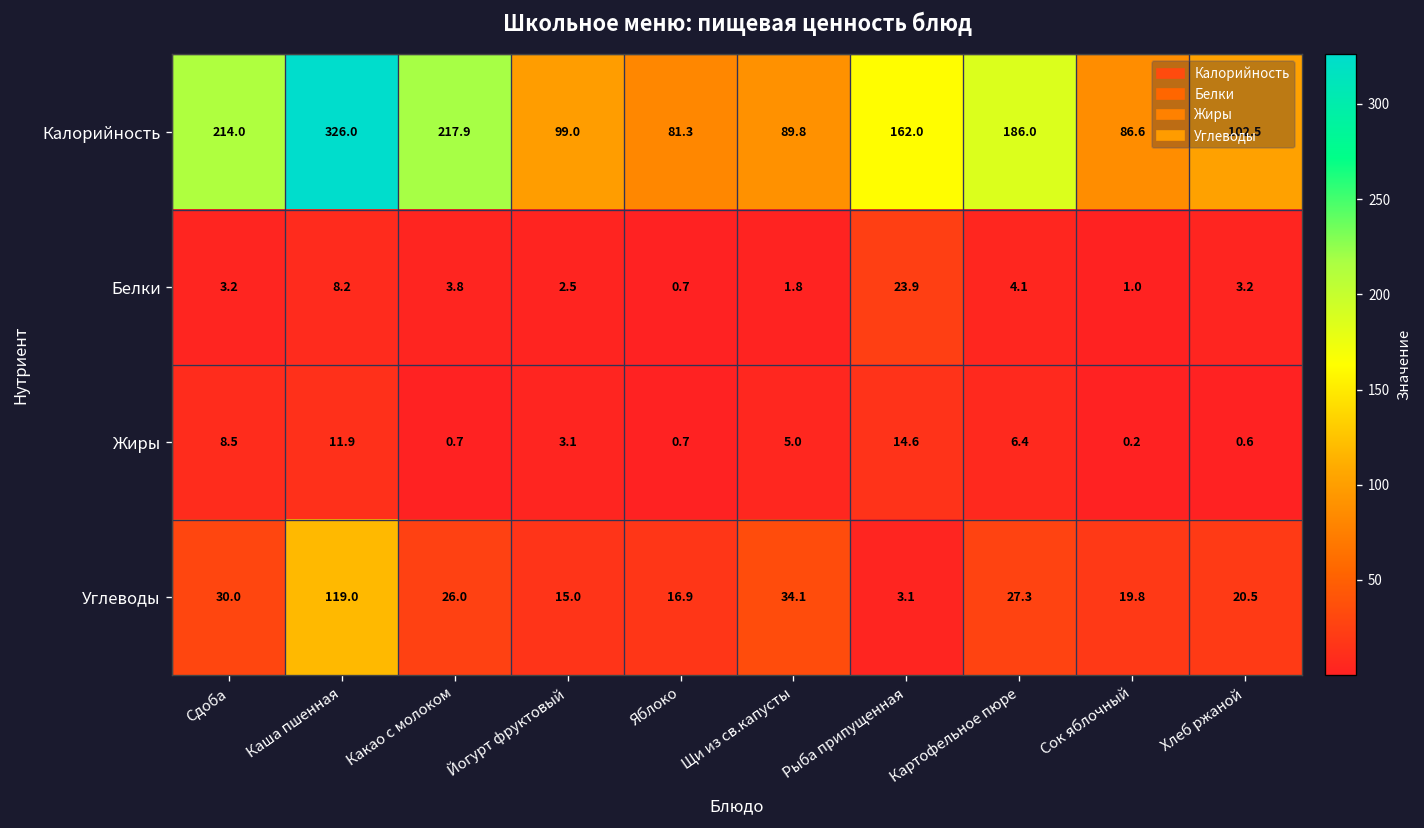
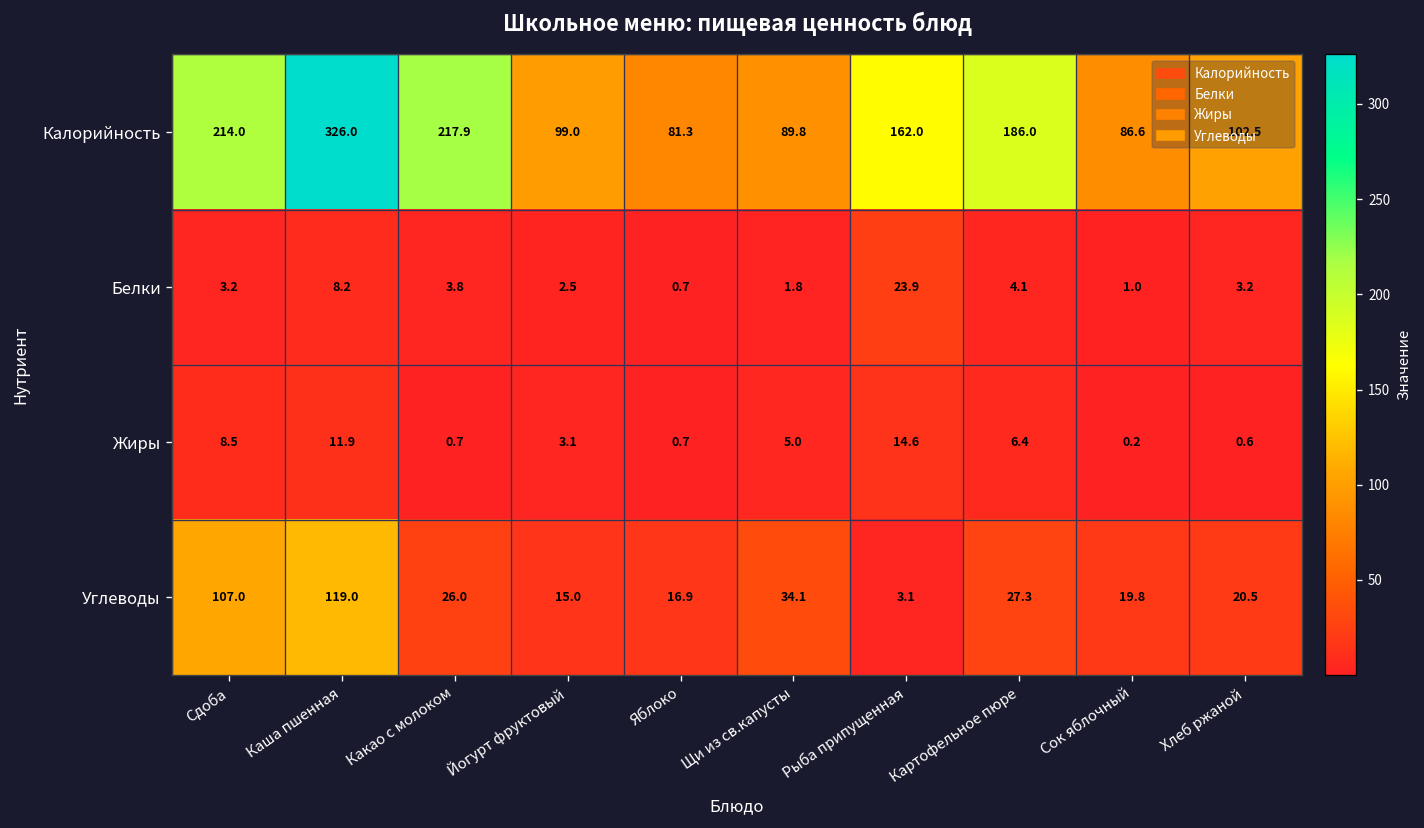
  {
    "Калорийность": {
      "Сдоба": 214.0,
      "Каша пшенная": 326.0,
      "Какао с молоком": 217.9,
      "Йогурт фруктовый": 99.0,
      "Яблоко": 81.3,
      "Щи из св.капусты": 89.8,
      "Рыба припущенная": 162.0,
      "Картофельное пюре": 186.0,
      "Сок яблочный": 86.6
    },
    "Белки": {
      "Сдоба": 3.2,
      "Каша пшенная": 8.2,
      "Какао с молоком": 3.8,
      "Йогурт фруктовый": 2.5,
      "Яблоко": 0.7,
      "Щи из св.капусты": 1.8,
      "Рыба припущенная": 23.9,
      "Картофельное пюре": 4.1,
      "Сок яблочный": 1.0,
      "Хлеб ржаной": 3.2
    },
    "Жиры": {
      "Сдоба": 8.5,
      "Каша пшенная": 11.9,
      "Какао с молоком": 0.7,
      "Йогурт фруктовый": 3.1,
      "Яблоко": 0.7,
      "Щи из св.капусты": 5.0,
      "Рыба припущенная": 14.6,
      "Картофельное пюре": 6.4,
      "Сок яблочный": 0.2,
      "Хлеб ржаной": 0.6
    },
    "Углеводы": {
-     "Сдоба": 30.0,
+     "Сдоба": 107.0,
      "Каша пшенная": 119.0,
      "Какао с молоком": 26.0,
      "Йогурт фруктовый": 15.0,
      "Яблоко": 16.9,
      "Щи из св.капусты": 34.1,
      "Рыба припущенная": 3.1,
      "Картофельное пюре": 27.3,
      "Сок яблочный": 19.8,
      "Хлеб ржаной": 20.5
    }
  }
